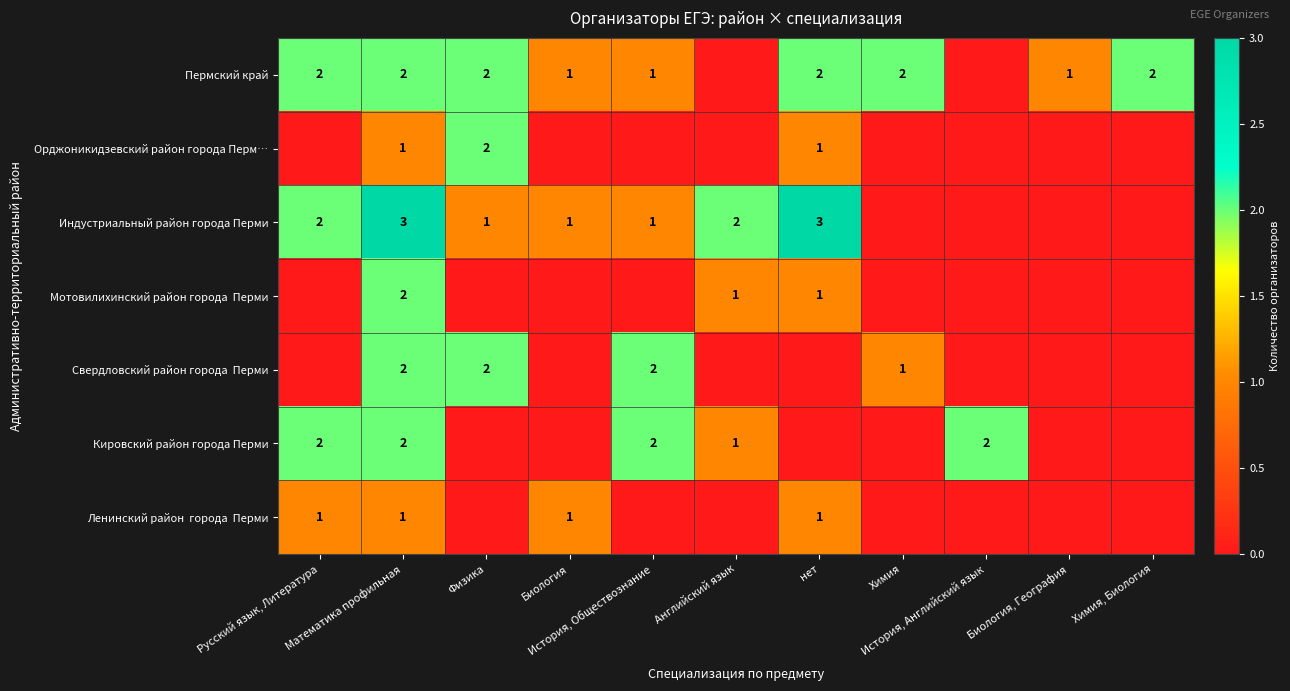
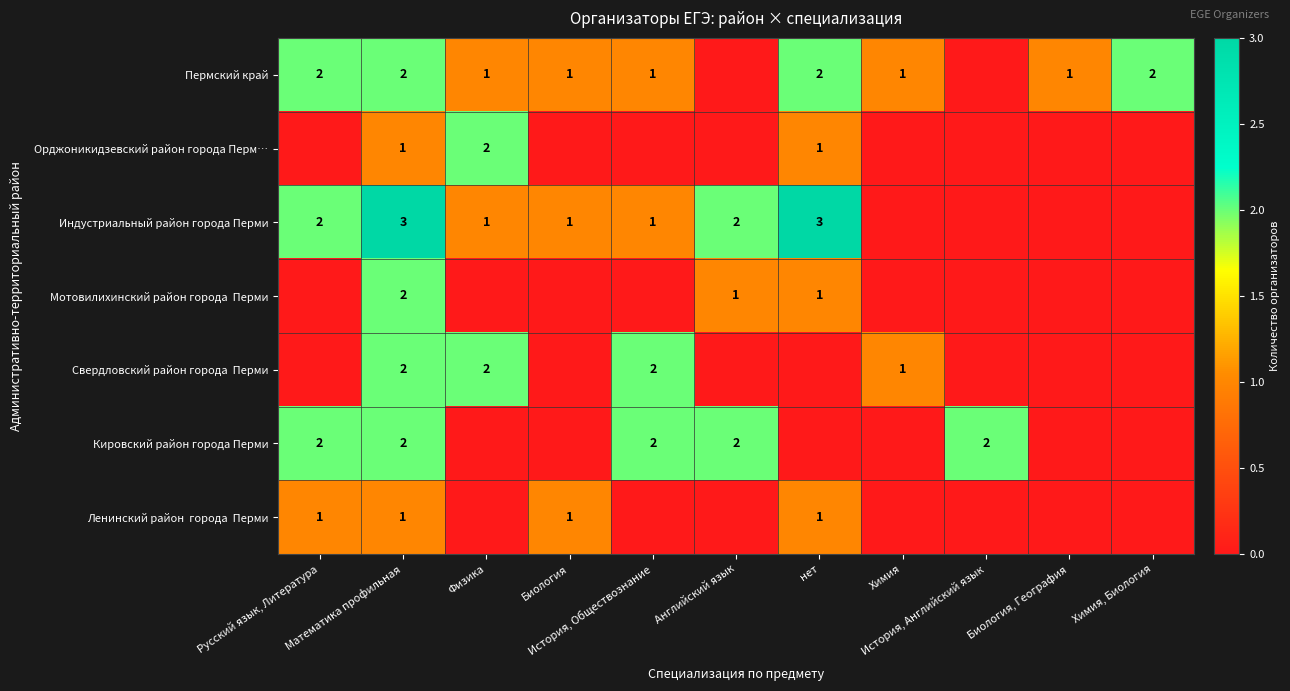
  {
    "Пермский край": {
      "Русский язык, Литература": 2,
      "Математика профильная": 2,
-     "Физика": 2,
+     "Физика": 1,
      "Биология": 1,
      "История, Обществознание": 1,
      "нет": 2,
-     "Химия": 2,
+     "Химия": 1,
      "Биология, География": 1,
      "Химия, Биология": 2
    },
    "Орджоникидзевский район города Перм…": {
      "Математика профильная": 1,
      "Физика": 2,
      "нет": 1
    },
    "Индустриальный район города Перми": {
      "Русский язык, Литература": 2,
      "Математика профильная": 3,
      "Физика": 1,
      "Биология": 1,
      "История, Обществознание": 1,
      "Английский язык": 2,
      "нет": 3
    },
    "Мотовилихинский район города Перми": {
      "Математика профильная": 2,
      "Английский язык": 1,
      "нет": 1
    },
    "Свердловский район города Перми": {
      "Математика профильная": 2,
      "Физика": 2,
      "История, Обществознание": 2,
      "Химия": 1
    },
    "Кировский район города Перми": {
      "Русский язык, Литература": 2,
      "Математика профильная": 2,
      "История, Обществознание": 2,
-     "Английский язык": 1,
+     "Английский язык": 2,
      "История, Английский язык": 2
    },
    "Ленинский район города Перми": {
      "Русский язык, Литература": 1,
      "Математика профильная": 1,
      "Биология": 1,
      "нет": 1
    }
  }
